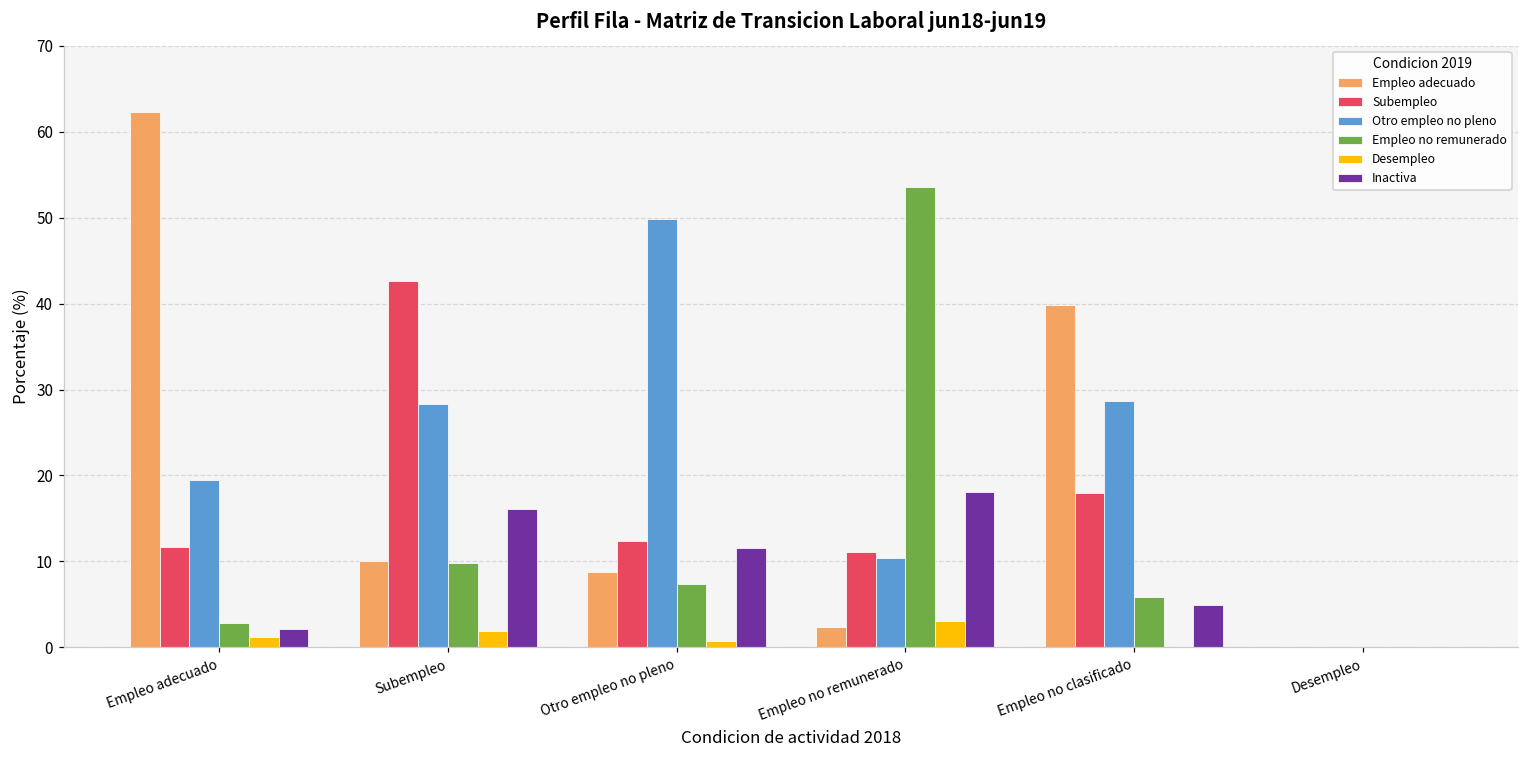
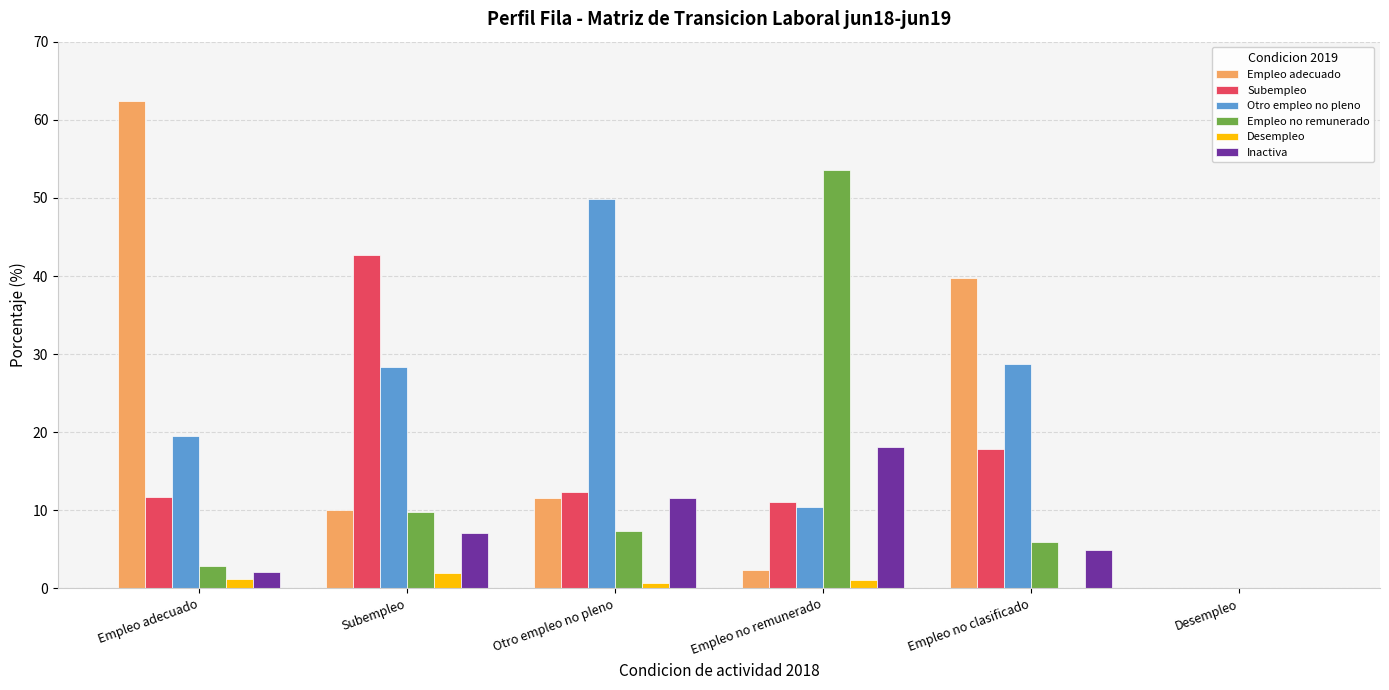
  {
    "Empleo adecuado": {
      "Empleo adecuado": 62,
      "Subempleo": 10,
-     "Otro empleo no pleno": 9,
+     "Otro empleo no pleno": 12,
      "Empleo no remunerado": 2,
      "Empleo no clasificado": 40,
      "Desempleo": 0
    },
    "Subempleo": {
      "Empleo adecuado": 12,
      "Subempleo": 43,
      "Otro empleo no pleno": 12,
      "Empleo no remunerado": 11,
      "Empleo no clasificado": 18,
      "Desempleo": 0
    },
    "Otro empleo no pleno": {
      "Empleo adecuado": 19,
      "Subempleo": 28,
      "Otro empleo no pleno": 50,
      "Empleo no remunerado": 10,
      "Empleo no clasificado": 29,
      "Desempleo": 0
    },
    "Empleo no remunerado": {
      "Empleo adecuado": 3,
      "Subempleo": 10,
      "Otro empleo no pleno": 7,
      "Empleo no remunerado": 54,
      "Empleo no clasificado": 6,
      "Desempleo": 0
    },
    "Desempleo": {
      "Empleo adecuado": 1,
      "Subempleo": 2,
      "Otro empleo no pleno": 1,
-     "Empleo no remunerado": 3,
+     "Empleo no remunerado": 1,
      "Empleo no clasificado": 0,
      "Desempleo": 0
    },
    "Inactiva": {
      "Empleo adecuado": 2,
-     "Subempleo": 16,
+     "Subempleo": 7,
      "Otro empleo no pleno": 12,
      "Empleo no remunerado": 18,
      "Empleo no clasificado": 5,
      "Desempleo": 0
    }
  }
